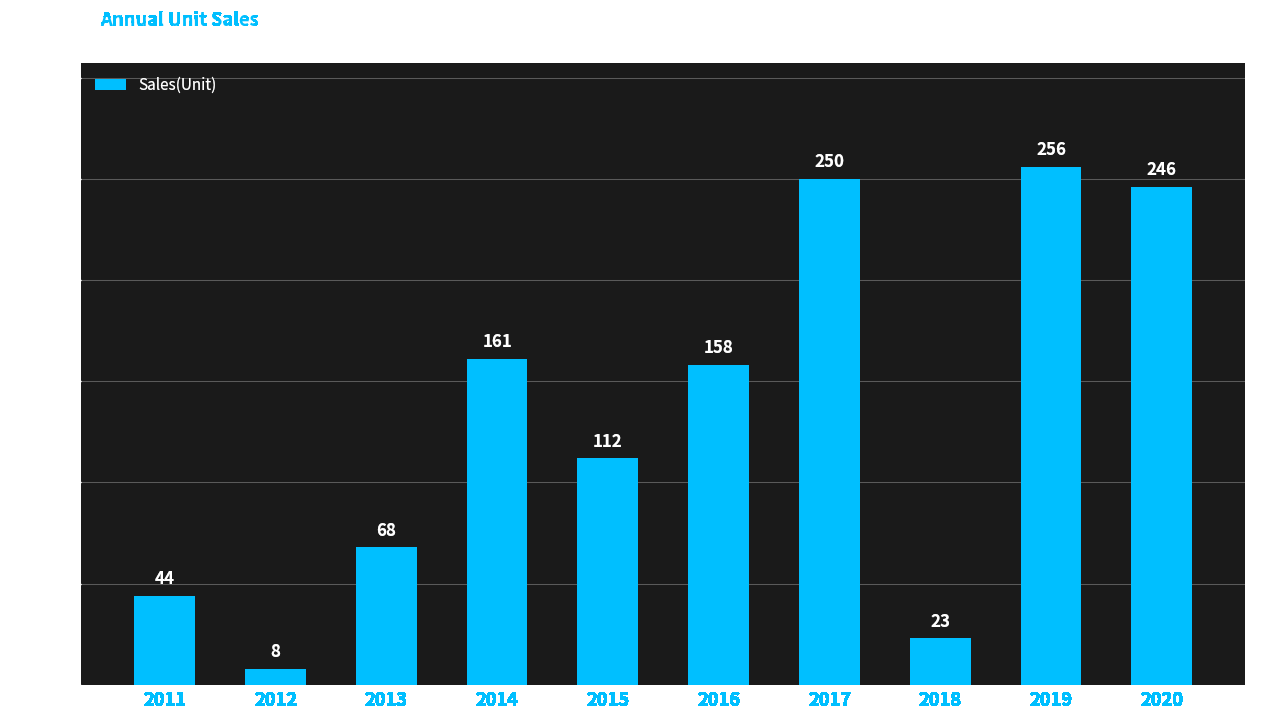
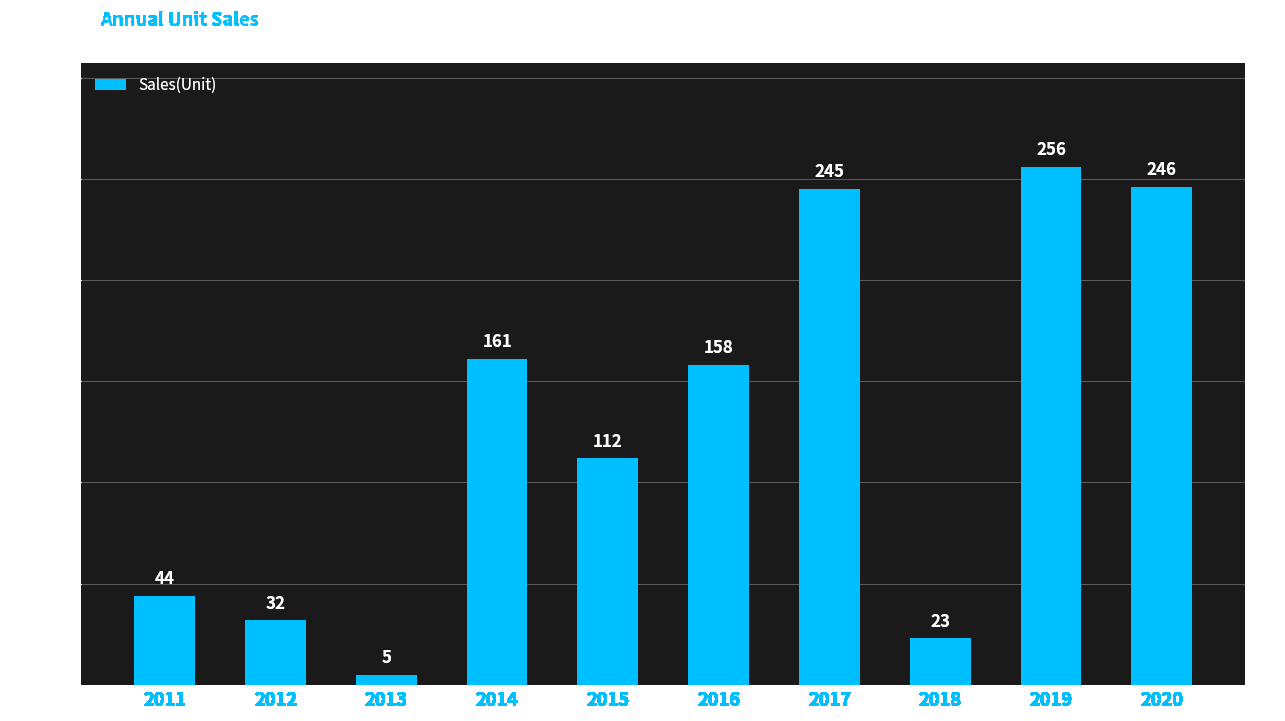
  {
    "2011": 44,
-   "2012": 8,
-   "2013": 68,
+   "2012": 32,
+   "2013": 5,
    "2014": 161,
    "2015": 112,
    "2016": 158,
-   "2017": 250,
+   "2017": 245,
    "2018": 23,
    "2019": 256,
    "2020": 246
  }
